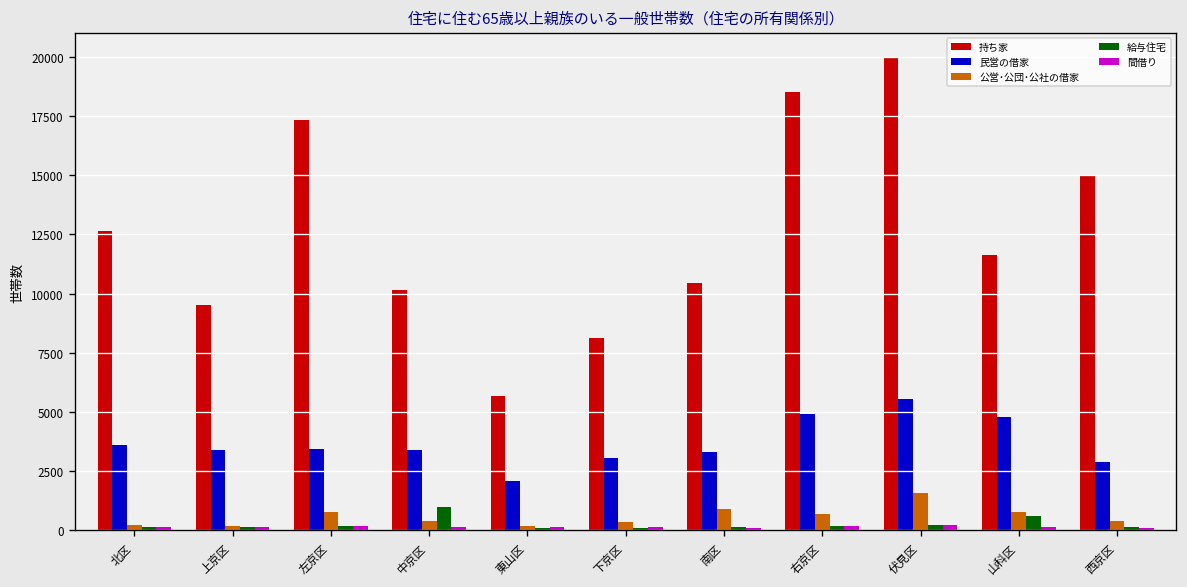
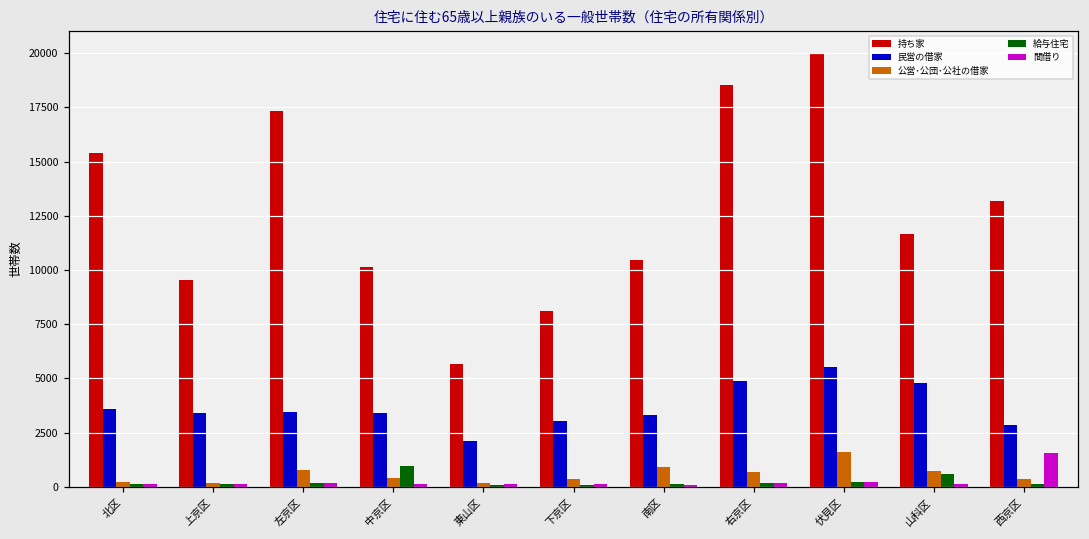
  {
    "持ち家": {
-     "北区": 12600,
+     "北区": 15400,
      "上京区": 9500,
      "左京区": 17300,
      "中京区": 10100,
      "東山区": 5700,
      "下京区": 8100,
      "南区": 10400,
      "右京区": 18500,
      "伏見区": 20000,
      "山科区": 11600,
-     "西京区": 15000
+     "西京区": 13200
    },
    "民営の借家": {
      "北区": 3600,
      "上京区": 3400,
      "左京区": 3400,
      "中京区": 3400,
      "東山区": 2100,
      "下京区": 3000,
      "南区": 3300,
      "右京区": 4900,
      "伏見区": 5500,
      "山科区": 4800,
      "西京区": 2900
    },
    "公営･公団･公社の借家": {
      "北区": 200,
      "上京区": 200,
      "左京区": 800,
      "中京区": 400,
      "東山区": 200,
      "下京区": 300,
      "南区": 900,
      "右京区": 700,
      "伏見区": 1600,
      "山科区": 700,
      "西京区": 400
    },
    "給与住宅": {
      "左京区": 200,
      "中京区": 1000,
      "右京区": 200,
      "伏見区": 200,
      "山科区": 600
    },
    "間借り": {
      "北区": 100,
      "上京区": 100,
      "左京区": 200,
      "右京区": 200,
      "伏見区": 200,
      "山科区": 100,
-     "西京区": 100
+     "西京区": 1500
    }
  }
